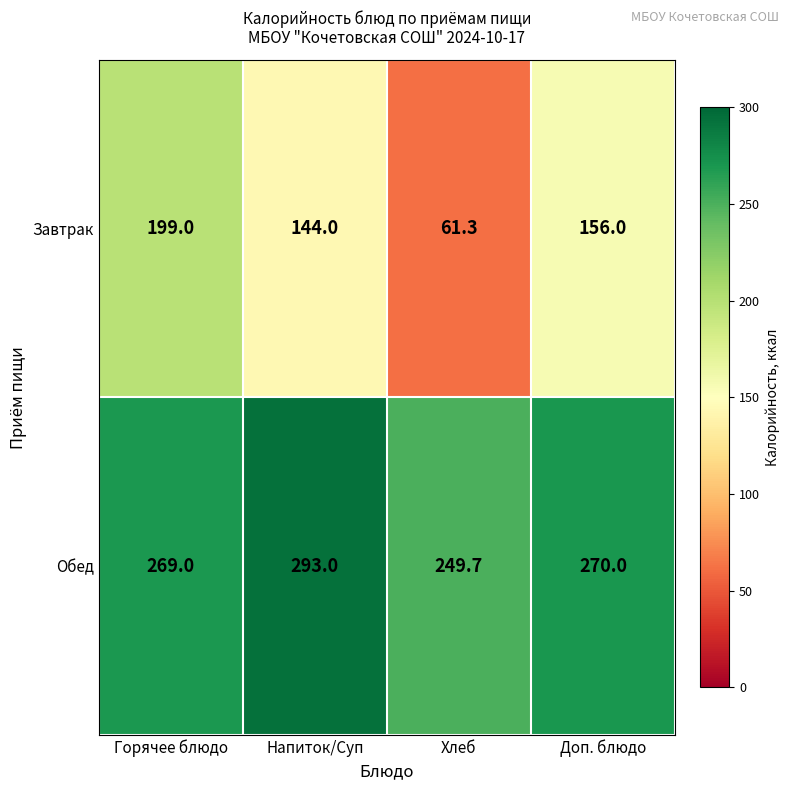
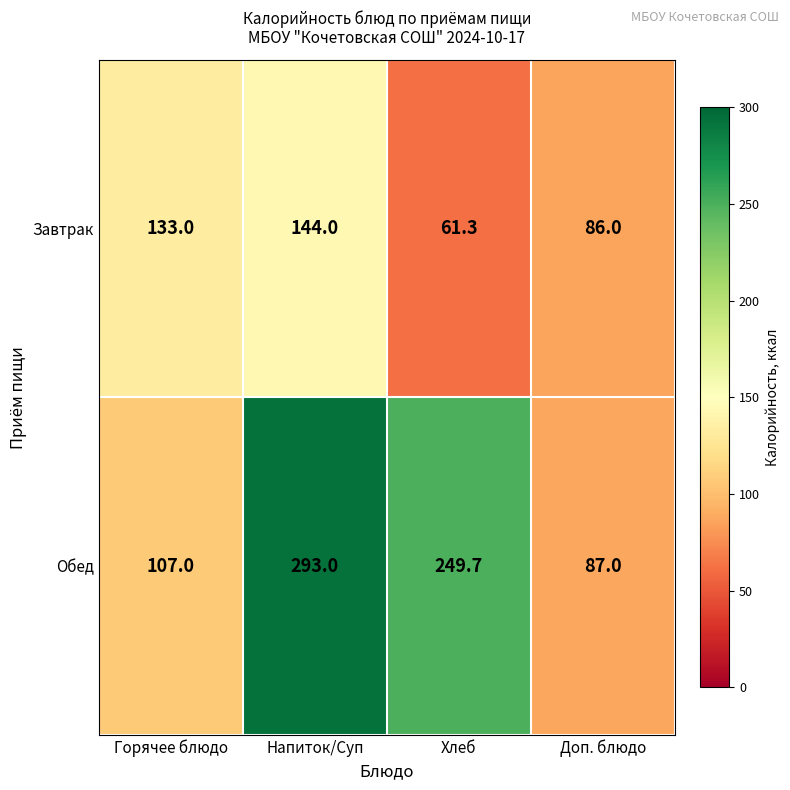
  {
    "Завтрак": {
-     "Горячее блюдо": 199.0,
+     "Горячее блюдо": 133.0,
      "Напиток/Суп": 144.0,
      "Хлеб": 61.3,
-     "Доп. блюдо": 156.0
+     "Доп. блюдо": 86.0
    },
    "Обед": {
-     "Горячее блюдо": 269.0,
+     "Горячее блюдо": 107.0,
      "Напиток/Суп": 293.0,
      "Хлеб": 249.7,
-     "Доп. блюдо": 270.0
+     "Доп. блюдо": 87.0
    }
  }
